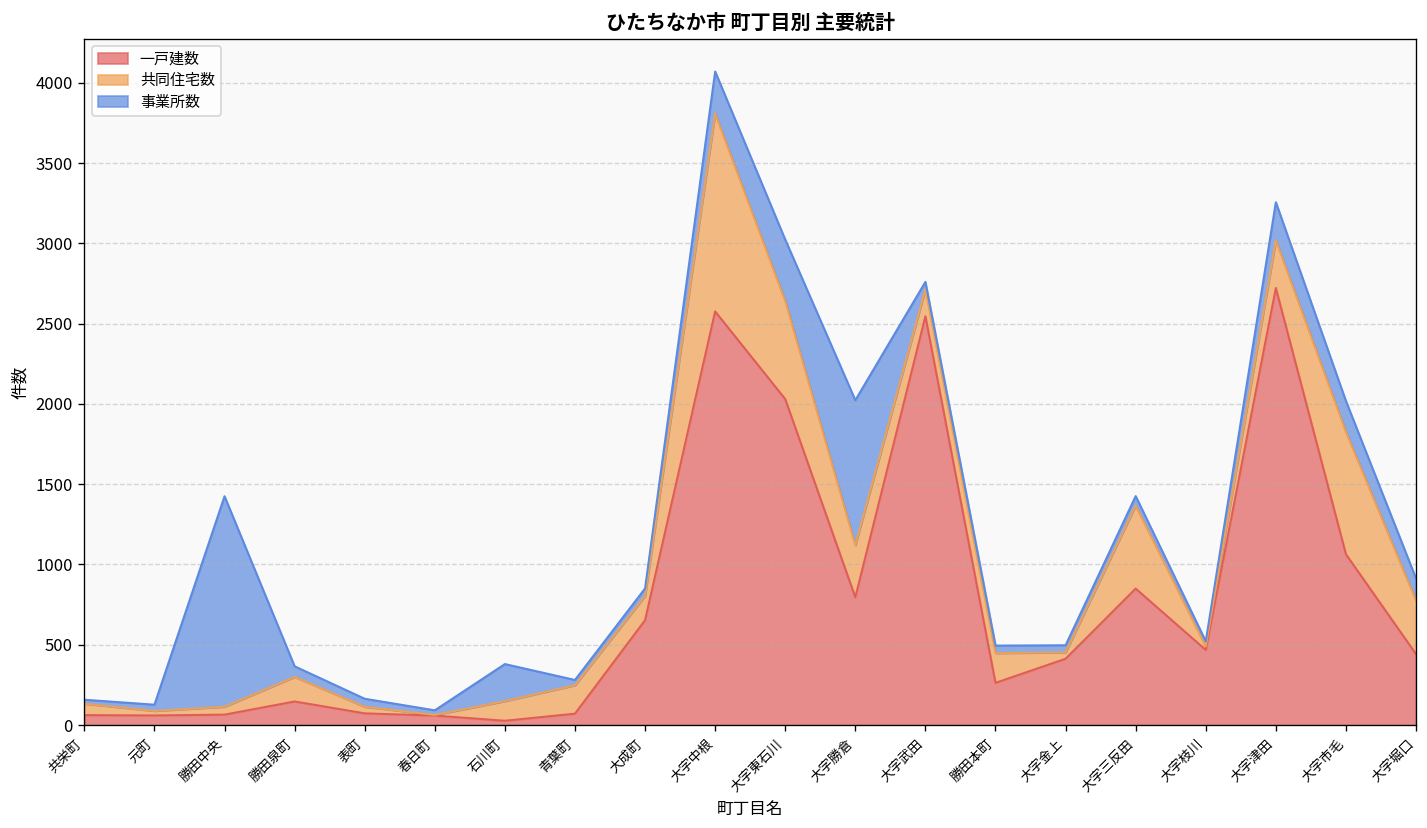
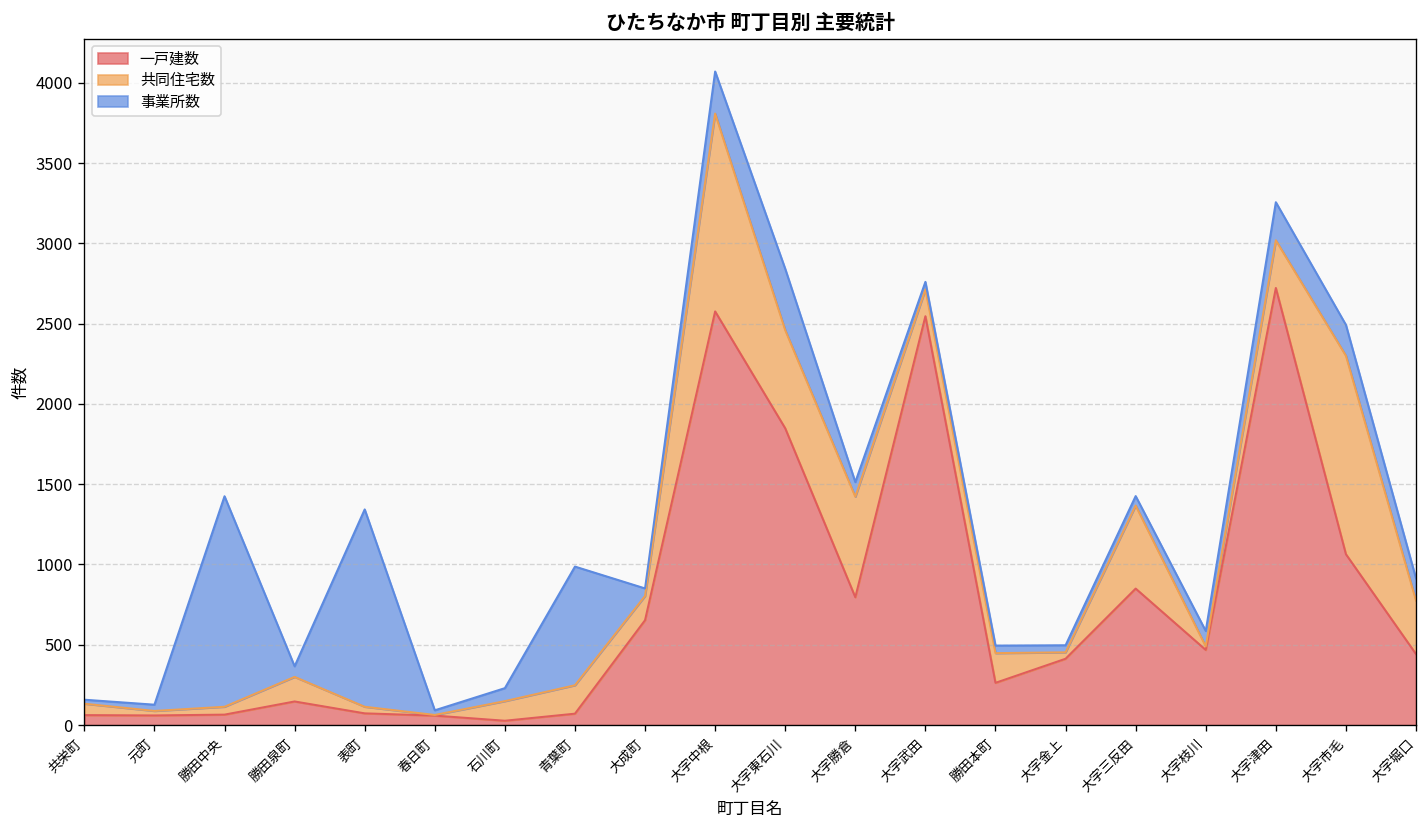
  {
    "一戸建数": {
      "共栄町": 60,
      "元町": 60,
      "勝田中央": 70,
      "勝田泉町": 150,
      "表町": 70,
      "石川町": 30,
      "青葉町": 70,
      "大成町": 650,
      "大字中根": 2580,
-     "大字東石川": 2030,
+     "大字東石川": 1850,
      "大字勝倉": 800,
      "大字武田": 2550,
      "勝田本町": 260,
      "大字金上": 410,
      "大字三反田": 850,
      "大字枝川": 470,
      "大字津田": 2720,
      "大字市毛": 1060,
      "大字堀口": 440
    },
    "共同住宅数": {
      "共栄町": 70,
      "元町": 30,
      "勝田中央": 50,
      "勝田泉町": 150,
      "表町": 40,
      "石川町": 120,
      "青葉町": 180,
      "大成町": 150,
      "大字中根": 1230,
      "大字東石川": 610,
-     "大字勝倉": 320,
+     "大字勝倉": 630,
      "大字武田": 170,
      "勝田本町": 190,
      "大字金上": 40,
      "大字三反田": 520,
      "大字枝川": 20,
      "大字津田": 300,
-     "大字市毛": 760,
+     "大字市毛": 1240,
      "大字堀口": 330
    },
    "事業所数": {
      "共栄町": 30,
      "元町": 40,
      "勝田中央": 1310,
      "勝田泉町": 70,
-     "表町": 50,
+     "表町": 1230,
      "春日町": 30,
-     "石川町": 230,
-     "青葉町": 30,
+     "石川町": 80,
+     "青葉町": 740,
      "大成町": 50,
      "大字中根": 260,
      "大字東石川": 380,
-     "大字勝倉": 900,
+     "大字勝倉": 90,
      "大字武田": 50,
      "勝田本町": 50,
      "大字金上": 40,
      "大字三反田": 60,
-     "大字枝川": 30,
+     "大字枝川": 100,
      "大字津田": 240,
      "大字市毛": 190,
      "大字堀口": 140
    }
  }
